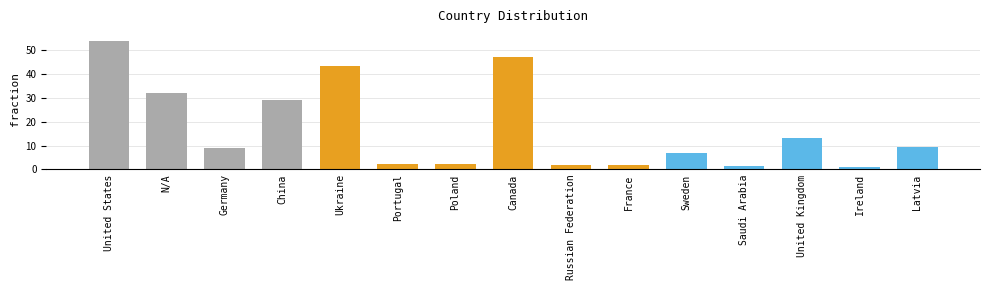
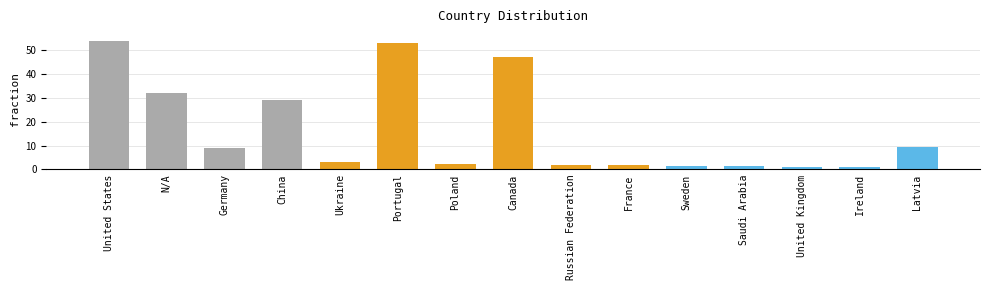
  {
    "United States": 54,
    "N/A": 32,
    "Germany": 9,
    "China": 29,
-   "Ukraine": 43,
-   "Portugal": 2,
+   "Ukraine": 3,
+   "Portugal": 53,
    "Poland": 2,
    "Canada": 47,
    "Russian Federation": 2,
    "France": 2,
-   "Sweden": 7,
+   "Sweden": 1,
    "Saudi Arabia": 1,
-   "United Kingdom": 13,
+   "United Kingdom": 1,
    "Latvia": 9
  }
